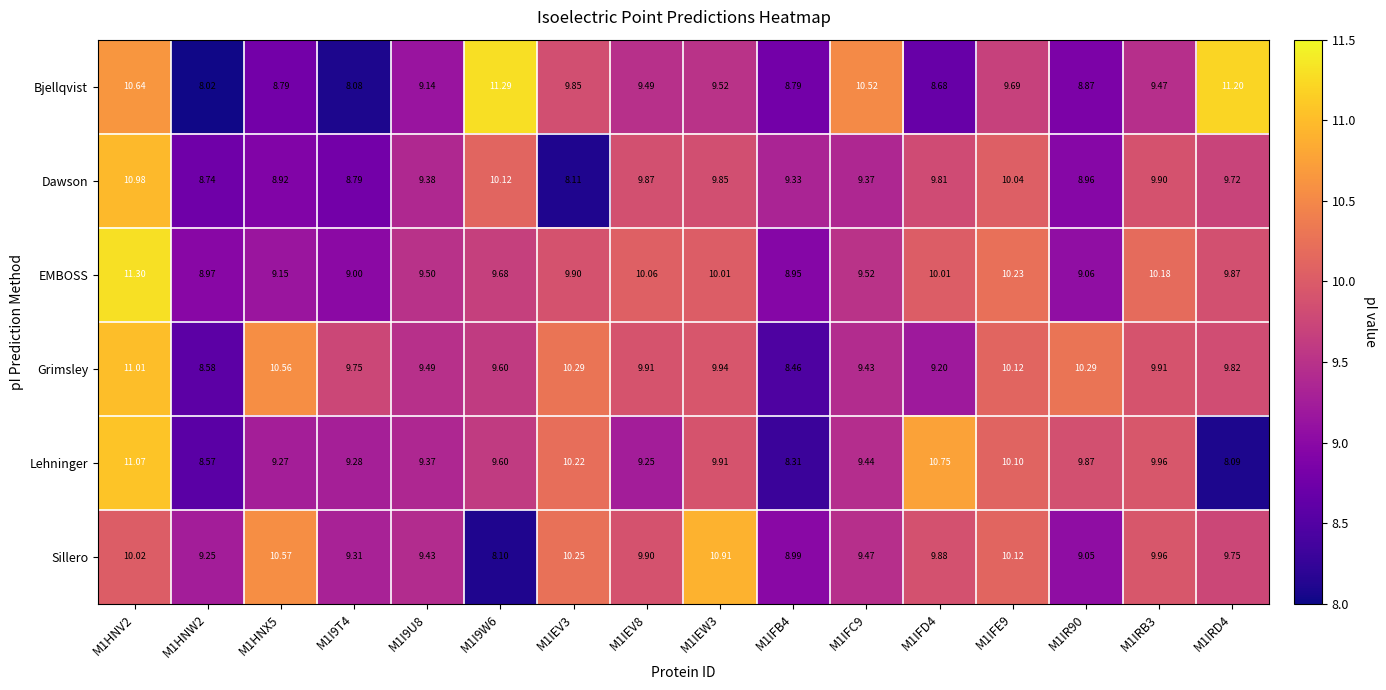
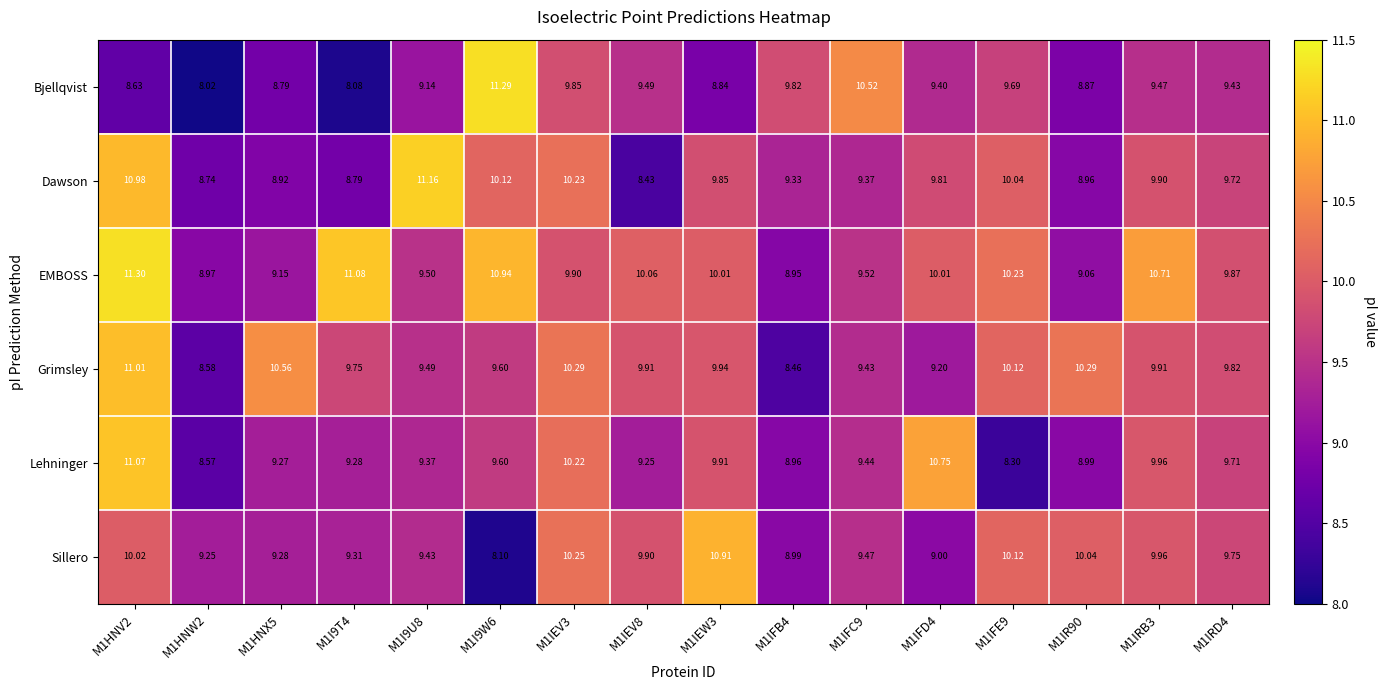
  {
    "Bjellqvist": {
-     "M1HNV2": 10.64,
+     "M1HNV2": 8.63,
      "M1HNW2": 8.02,
      "M1HNX5": 8.79,
      "M1I9T4": 8.08,
      "M1I9U8": 9.14,
      "M1I9W6": 11.29,
      "M1IEV3": 9.85,
      "M1IEV8": 9.49,
-     "M1IEW3": 9.52,
-     "M1IFB4": 8.79,
+     "M1IEW3": 8.84,
+     "M1IFB4": 9.82,
      "M1IFC9": 10.52,
-     "M1IFD4": 8.68,
+     "M1IFD4": 9.40,
      "M1IFE9": 9.69,
      "M1IR90": 8.87,
      "M1IRB3": 9.47,
-     "M1IRD4": 11.20
+     "M1IRD4": 9.43
    },
    "Dawson": {
      "M1HNV2": 10.98,
      "M1HNW2": 8.74,
      "M1HNX5": 8.92,
      "M1I9T4": 8.79,
-     "M1I9U8": 9.38,
+     "M1I9U8": 11.16,
      "M1I9W6": 10.12,
-     "M1IEV3": 8.11,
-     "M1IEV8": 9.87,
+     "M1IEV3": 10.23,
+     "M1IEV8": 8.43,
      "M1IEW3": 9.85,
      "M1IFB4": 9.33,
      "M1IFC9": 9.37,
      "M1IFD4": 9.81,
      "M1IFE9": 10.04,
      "M1IR90": 8.96,
      "M1IRB3": 9.90,
      "M1IRD4": 9.72
    },
    "EMBOSS": {
      "M1HNV2": 11.30,
      "M1HNW2": 8.97,
      "M1HNX5": 9.15,
-     "M1I9T4": 9.00,
+     "M1I9T4": 11.08,
      "M1I9U8": 9.50,
-     "M1I9W6": 9.68,
+     "M1I9W6": 10.94,
      "M1IEV3": 9.90,
      "M1IEV8": 10.06,
      "M1IEW3": 10.01,
      "M1IFB4": 8.95,
      "M1IFC9": 9.52,
      "M1IFD4": 10.01,
      "M1IFE9": 10.23,
      "M1IR90": 9.06,
-     "M1IRB3": 10.18,
+     "M1IRB3": 10.71,
      "M1IRD4": 9.87
    },
    "Grimsley": {
      "M1HNV2": 11.01,
      "M1HNW2": 8.58,
      "M1HNX5": 10.56,
      "M1I9T4": 9.75,
      "M1I9U8": 9.49,
      "M1I9W6": 9.60,
      "M1IEV3": 10.29,
      "M1IEV8": 9.91,
      "M1IEW3": 9.94,
      "M1IFB4": 8.46,
      "M1IFC9": 9.43,
      "M1IFD4": 9.20,
      "M1IFE9": 10.12,
      "M1IR90": 10.29,
      "M1IRB3": 9.91,
      "M1IRD4": 9.82
    },
    "Lehninger": {
      "M1HNV2": 11.07,
      "M1HNW2": 8.57,
      "M1HNX5": 9.27,
      "M1I9T4": 9.28,
      "M1I9U8": 9.37,
      "M1I9W6": 9.60,
      "M1IEV3": 10.22,
      "M1IEV8": 9.25,
      "M1IEW3": 9.91,
-     "M1IFB4": 8.31,
+     "M1IFB4": 8.96,
      "M1IFC9": 9.44,
      "M1IFD4": 10.75,
-     "M1IFE9": 10.10,
-     "M1IR90": 9.87,
+     "M1IFE9": 8.30,
+     "M1IR90": 8.99,
      "M1IRB3": 9.96,
-     "M1IRD4": 8.09
+     "M1IRD4": 9.71
    },
    "Sillero": {
      "M1HNV2": 10.02,
      "M1HNW2": 9.25,
-     "M1HNX5": 10.57,
+     "M1HNX5": 9.28,
      "M1I9T4": 9.31,
      "M1I9U8": 9.43,
      "M1I9W6": 8.10,
      "M1IEV3": 10.25,
      "M1IEV8": 9.90,
      "M1IEW3": 10.91,
      "M1IFB4": 8.99,
      "M1IFC9": 9.47,
-     "M1IFD4": 9.88,
+     "M1IFD4": 9.00,
      "M1IFE9": 10.12,
-     "M1IR90": 9.05,
+     "M1IR90": 10.04,
      "M1IRB3": 9.96,
      "M1IRD4": 9.75
    }
  }
